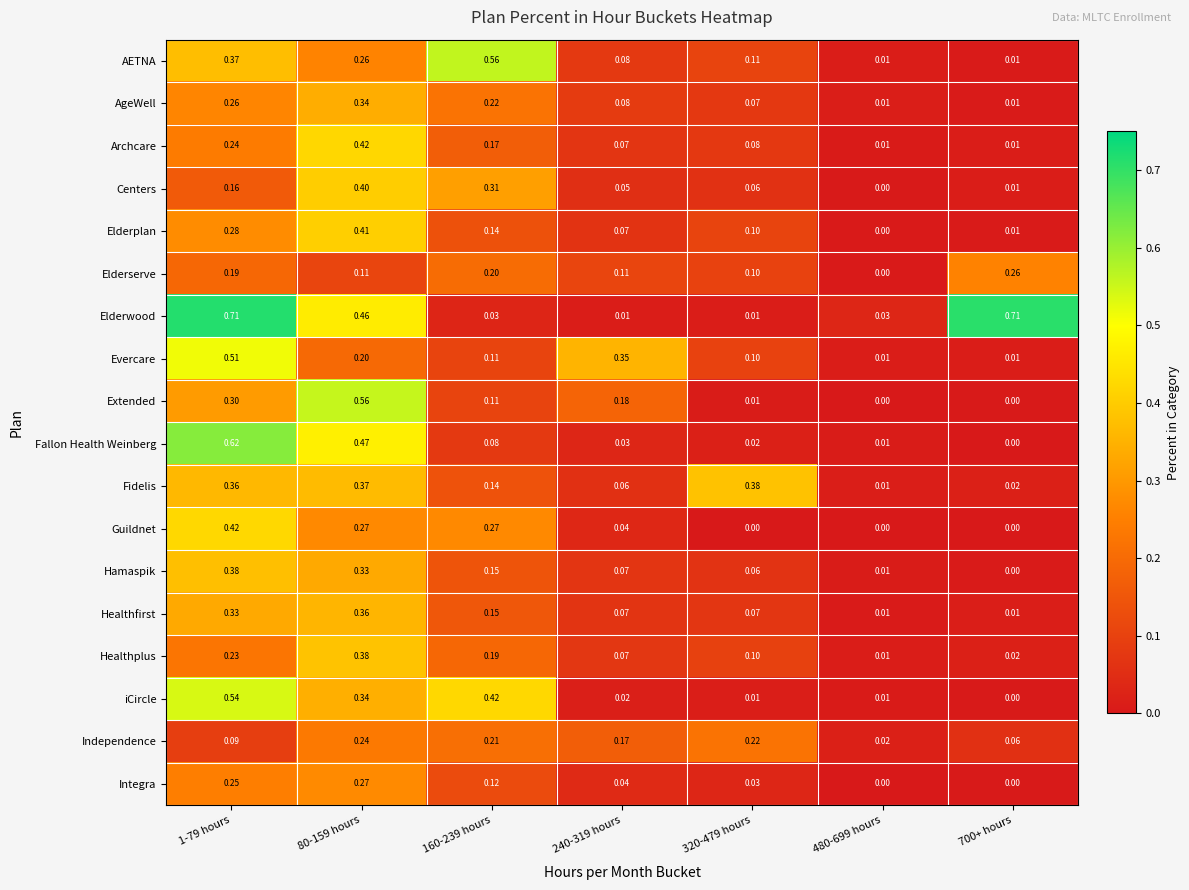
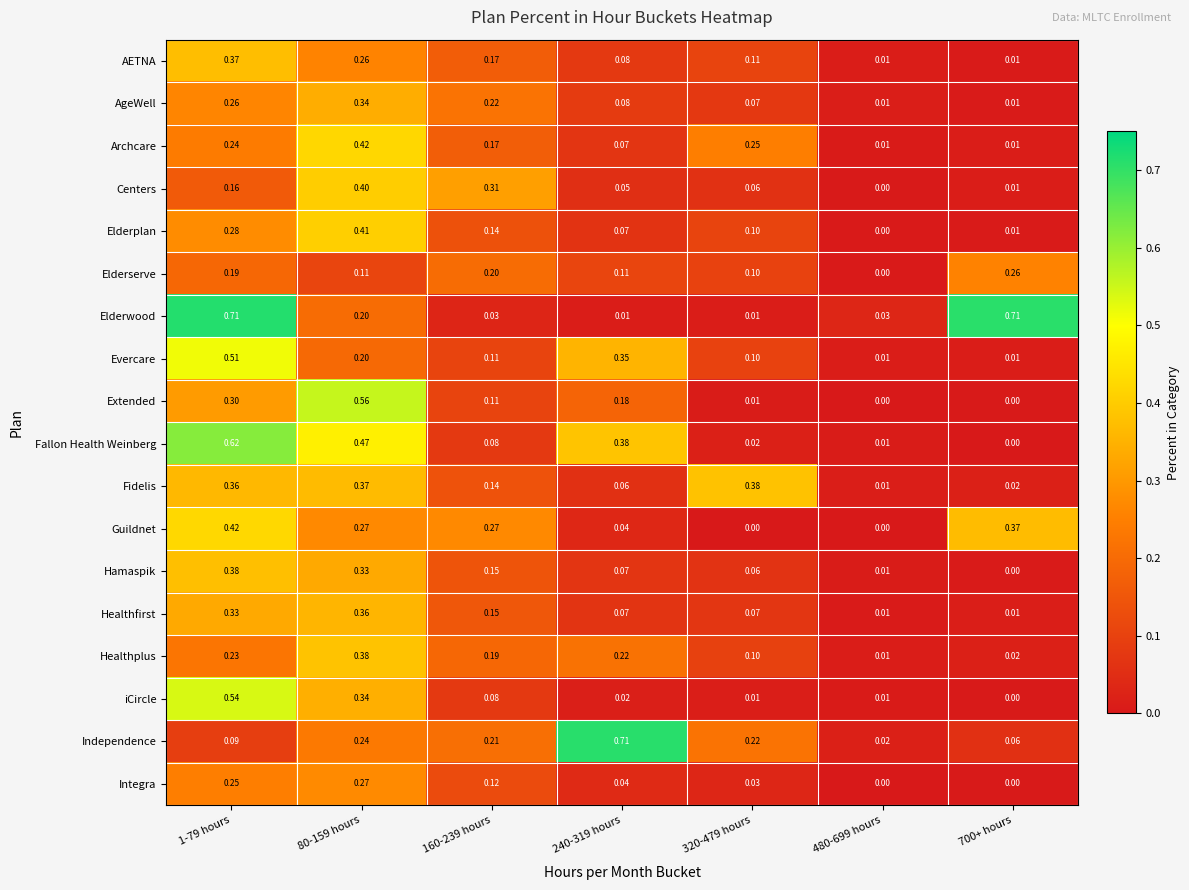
  {
    "AETNA": {
      "1-79 hours": 0.37,
      "80-159 hours": 0.26,
-     "160-239 hours": 0.56,
+     "160-239 hours": 0.17,
      "240-319 hours": 0.08,
      "320-479 hours": 0.11,
      "480-699 hours": 0.01,
      "700+ hours": 0.01
    },
    "AgeWell": {
      "1-79 hours": 0.26,
      "80-159 hours": 0.34,
      "160-239 hours": 0.22,
      "240-319 hours": 0.08,
      "320-479 hours": 0.07,
      "480-699 hours": 0.01,
      "700+ hours": 0.01
    },
    "Archcare": {
      "1-79 hours": 0.24,
      "80-159 hours": 0.42,
      "160-239 hours": 0.17,
      "240-319 hours": 0.07,
-     "320-479 hours": 0.08,
+     "320-479 hours": 0.25,
      "480-699 hours": 0.01,
      "700+ hours": 0.01
    },
    "Centers": {
      "1-79 hours": 0.16,
      "80-159 hours": 0.40,
      "160-239 hours": 0.31,
      "240-319 hours": 0.05,
      "320-479 hours": 0.06,
      "480-699 hours": 0.00,
      "700+ hours": 0.01
    },
    "Elderplan": {
      "1-79 hours": 0.28,
      "80-159 hours": 0.41,
      "160-239 hours": 0.14,
      "240-319 hours": 0.07,
      "320-479 hours": 0.10,
      "480-699 hours": 0.00,
      "700+ hours": 0.01
    },
    "Elderserve": {
      "1-79 hours": 0.19,
      "80-159 hours": 0.11,
      "160-239 hours": 0.20,
      "240-319 hours": 0.11,
      "320-479 hours": 0.10,
      "480-699 hours": 0.00,
      "700+ hours": 0.26
    },
    "Elderwood": {
      "1-79 hours": 0.71,
-     "80-159 hours": 0.46,
+     "80-159 hours": 0.20,
      "160-239 hours": 0.03,
      "240-319 hours": 0.01,
      "320-479 hours": 0.01,
      "480-699 hours": 0.03,
      "700+ hours": 0.71
    },
    "Evercare": {
      "1-79 hours": 0.51,
      "80-159 hours": 0.20,
      "160-239 hours": 0.11,
      "240-319 hours": 0.35,
      "320-479 hours": 0.10,
      "480-699 hours": 0.01,
      "700+ hours": 0.01
    },
    "Extended": {
      "1-79 hours": 0.30,
      "80-159 hours": 0.56,
      "160-239 hours": 0.11,
      "240-319 hours": 0.18,
      "320-479 hours": 0.01,
      "480-699 hours": 0.00,
      "700+ hours": 0.00
    },
    "Fallon Health Weinberg": {
      "1-79 hours": 0.62,
      "80-159 hours": 0.47,
      "160-239 hours": 0.08,
-     "240-319 hours": 0.03,
+     "240-319 hours": 0.38,
      "320-479 hours": 0.02,
      "480-699 hours": 0.01,
      "700+ hours": 0.00
    },
    "Fidelis": {
      "1-79 hours": 0.36,
      "80-159 hours": 0.37,
      "160-239 hours": 0.14,
      "240-319 hours": 0.06,
      "320-479 hours": 0.38,
      "480-699 hours": 0.01,
      "700+ hours": 0.02
    },
    "Guildnet": {
      "1-79 hours": 0.42,
      "80-159 hours": 0.27,
      "160-239 hours": 0.27,
      "240-319 hours": 0.04,
      "320-479 hours": 0.00,
      "480-699 hours": 0.00,
-     "700+ hours": 0.00
+     "700+ hours": 0.37
    },
    "Hamaspik": {
      "1-79 hours": 0.38,
      "80-159 hours": 0.33,
      "160-239 hours": 0.15,
      "240-319 hours": 0.07,
      "320-479 hours": 0.06,
      "480-699 hours": 0.01,
      "700+ hours": 0.00
    },
    "Healthfirst": {
      "1-79 hours": 0.33,
      "80-159 hours": 0.36,
      "160-239 hours": 0.15,
      "240-319 hours": 0.07,
      "320-479 hours": 0.07,
      "480-699 hours": 0.01,
      "700+ hours": 0.01
    },
    "Healthplus": {
      "1-79 hours": 0.23,
      "80-159 hours": 0.38,
      "160-239 hours": 0.19,
-     "240-319 hours": 0.07,
+     "240-319 hours": 0.22,
      "320-479 hours": 0.10,
      "480-699 hours": 0.01,
      "700+ hours": 0.02
    },
    "iCircle": {
      "1-79 hours": 0.54,
      "80-159 hours": 0.34,
-     "160-239 hours": 0.42,
+     "160-239 hours": 0.08,
      "240-319 hours": 0.02,
      "320-479 hours": 0.01,
      "480-699 hours": 0.01,
      "700+ hours": 0.00
    },
    "Independence": {
      "1-79 hours": 0.09,
      "80-159 hours": 0.24,
      "160-239 hours": 0.21,
-     "240-319 hours": 0.17,
+     "240-319 hours": 0.71,
      "320-479 hours": 0.22,
      "480-699 hours": 0.02,
      "700+ hours": 0.06
    },
    "Integra": {
      "1-79 hours": 0.25,
      "80-159 hours": 0.27,
      "160-239 hours": 0.12,
      "240-319 hours": 0.04,
      "320-479 hours": 0.03,
      "480-699 hours": 0.00,
      "700+ hours": 0.00
    }
  }
